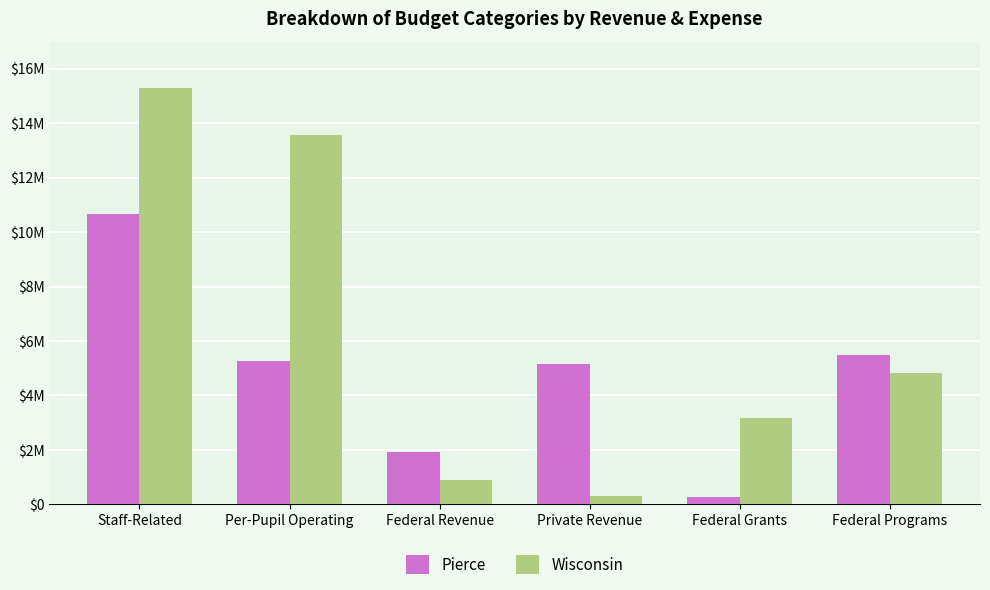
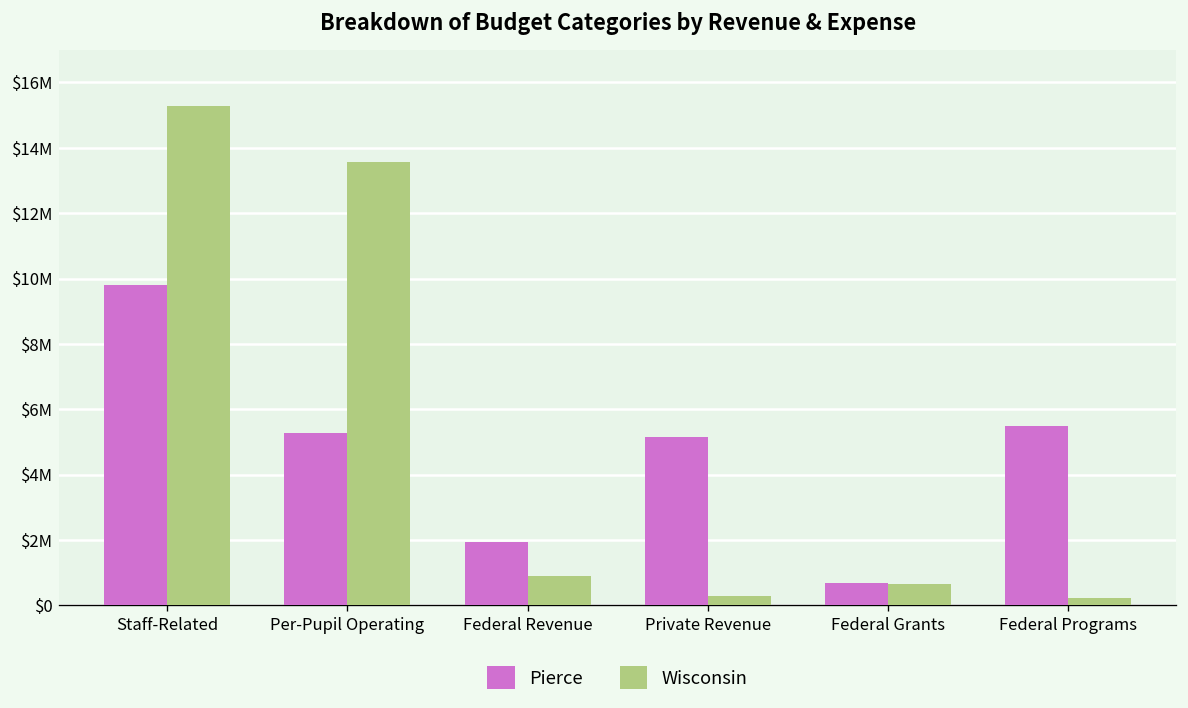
  {
    "Pierce": {
-     "Staff-Related": "$10600000",
+     "Staff-Related": "$9800000",
      "Per-Pupil Operating": "$5300000",
      "Federal Revenue": "$1900000",
      "Private Revenue": "$5200000",
-     "Federal Grants": "$300000",
+     "Federal Grants": "$700000",
      "Federal Programs": "$5500000"
    },
    "Wisconsin": {
      "Staff-Related": "$15300000",
      "Per-Pupil Operating": "$13600000",
      "Federal Revenue": "$900000",
      "Private Revenue": "$300000",
-     "Federal Grants": "$3200000",
-     "Federal Programs": "$4800000"
+     "Federal Grants": "$700000",
+     "Federal Programs": "$200000"
    }
  }
